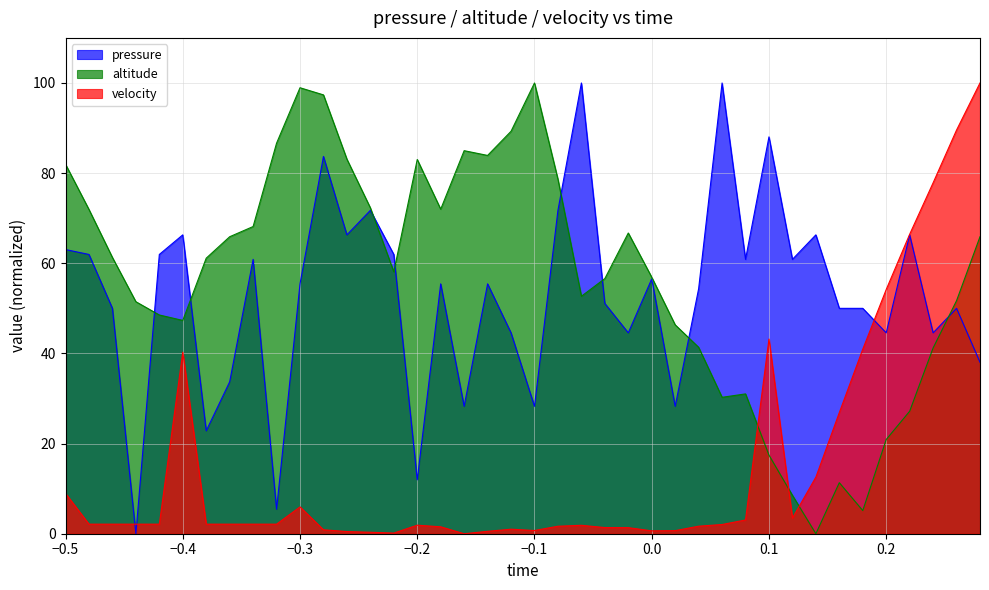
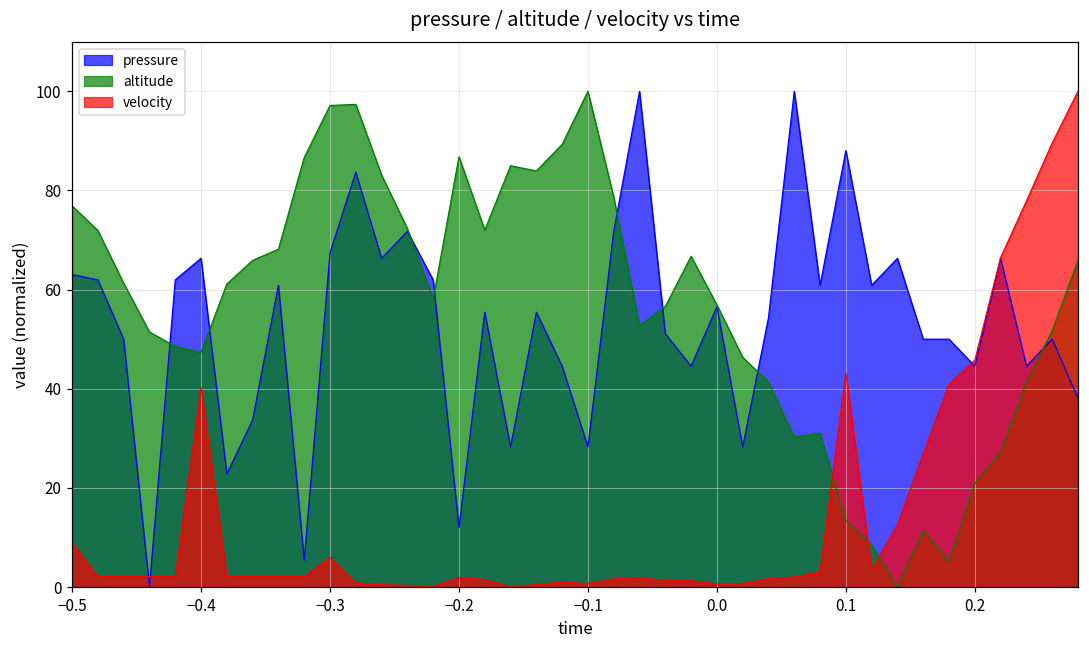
  {
    "pressure": {
      "−0.5": 63,
      "−0.4": 66,
-     "−0.3": 55,
+     "−0.3": 67,
      "−0.2": 12,
      "−0.1": 28,
      "0.1": 88,
      "0.2": 45
    },
    "altitude": {
-     "−0.5": 82,
+     "−0.5": 77,
      "−0.4": 47,
-     "−0.3": 99,
-     "−0.2": 83,
+     "−0.3": 97,
+     "−0.2": 87,
      "−0.1": 100,
-     "0.1": 17,
+     "0.1": 13,
      "0.2": 21
    },
    "velocity": {
      "−0.5": 9,
      "−0.4": 40,
      "−0.3": 6,
      "−0.2": 2,
      "−0.1": 1,
      "0.0": 1,
      "0.1": 43,
-     "0.2": 54
+     "0.2": 46
    }
  }
